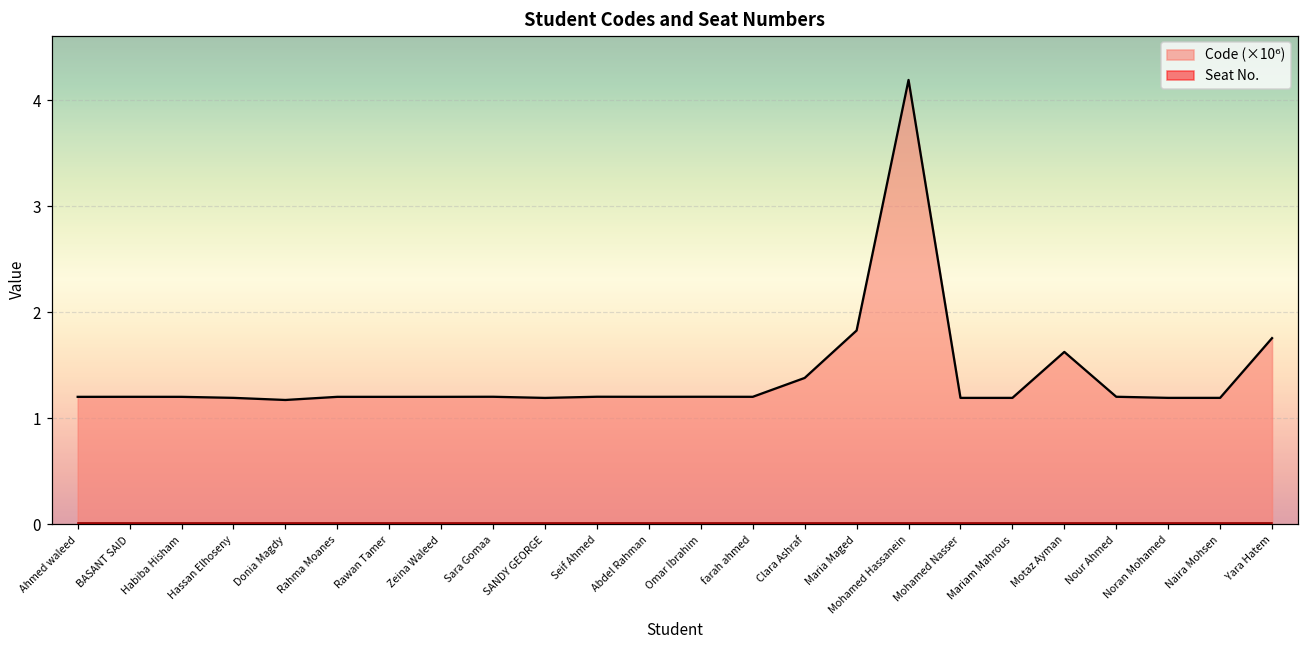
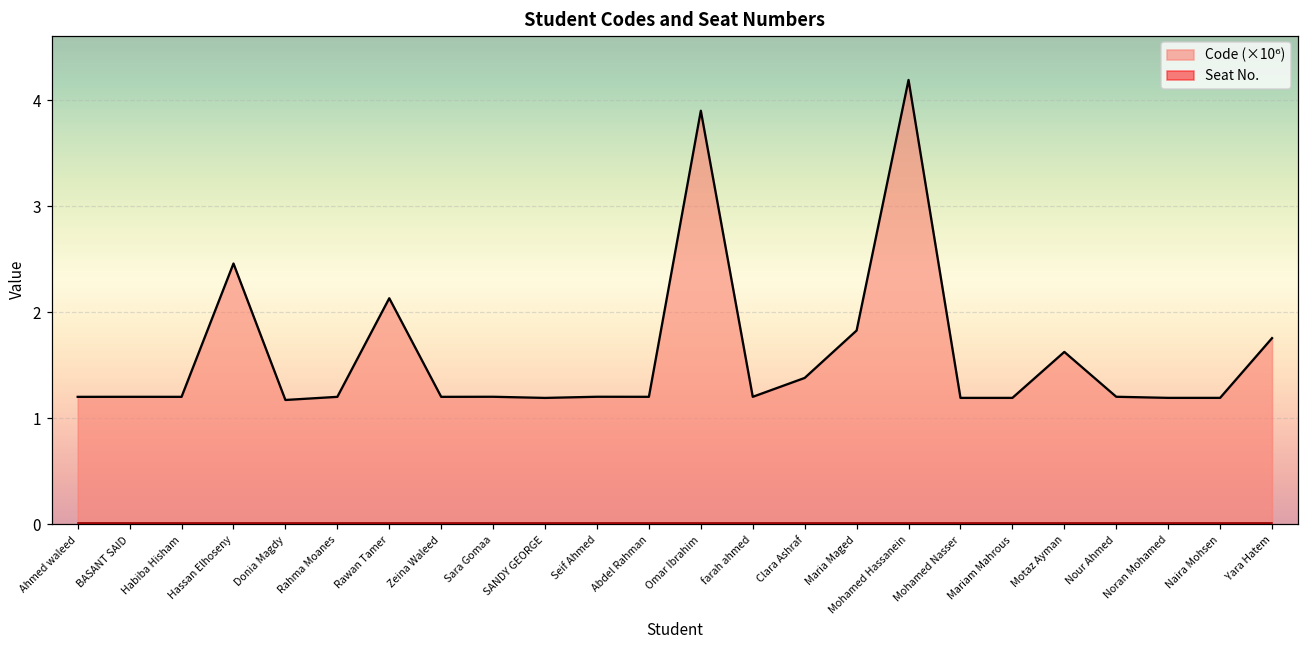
  {
    "Code (×10⁶)": {
      "Ahmed waleed": 1.2,
      "BASANT SAID": 1.2,
      "Habiba Hisham": 1.2,
-     "Hassan Elhoseny": 1.2,
+     "Hassan Elhoseny": 2.5,
      "Donia Magdy": 1.2,
      "Rahma Moanes": 1.2,
-     "Rawan Tamer": 1.2,
+     "Rawan Tamer": 2.1,
      "Zeina Waleed": 1.2,
      "Sara Gomaa": 1.2,
      "SANDY GEORGE": 1.2,
      "Seif Ahmed": 1.2,
      "Abdel Rahman": 1.2,
-     "Omar Ibrahim": 1.2,
+     "Omar Ibrahim": 3.9,
      "farah ahmed": 1.2,
      "Clara Ashraf": 1.4,
      "Maria Maged": 1.8,
      "Mohamed Hassanein": 4.2,
      "Mohamed Nasser": 1.2,
      "Mariam Mahrous": 1.2,
      "Motaz Ayman": 1.6,
      "Nour Ahmed": 1.2,
      "Noran Mohamed": 1.2,
      "Naira Mohsen": 1.2,
      "Yara Hatem": 1.8
    },
    "Seat No.": {
      "Ahmed waleed": 0.0,
      "BASANT SAID": 0.0,
      "Habiba Hisham": 0.0,
      "Hassan Elhoseny": 0.0,
      "Donia Magdy": 0.0,
      "Rahma Moanes": 0.0,
      "Rawan Tamer": 0.0,
      "Zeina Waleed": 0.0,
      "Sara Gomaa": 0.0,
      "SANDY GEORGE": 0.0,
      "Seif Ahmed": 0.0,
      "Abdel Rahman": 0.0,
      "Omar Ibrahim": 0.0,
      "farah ahmed": 0.0,
      "Clara Ashraf": 0.0,
      "Maria Maged": 0.0,
      "Mohamed Hassanein": 0.0,
      "Mohamed Nasser": 0.0,
      "Mariam Mahrous": 0.0,
      "Motaz Ayman": 0.0,
      "Nour Ahmed": 0.0,
      "Noran Mohamed": 0.0,
      "Naira Mohsen": 0.0,
      "Yara Hatem": 0.0
    }
  }
